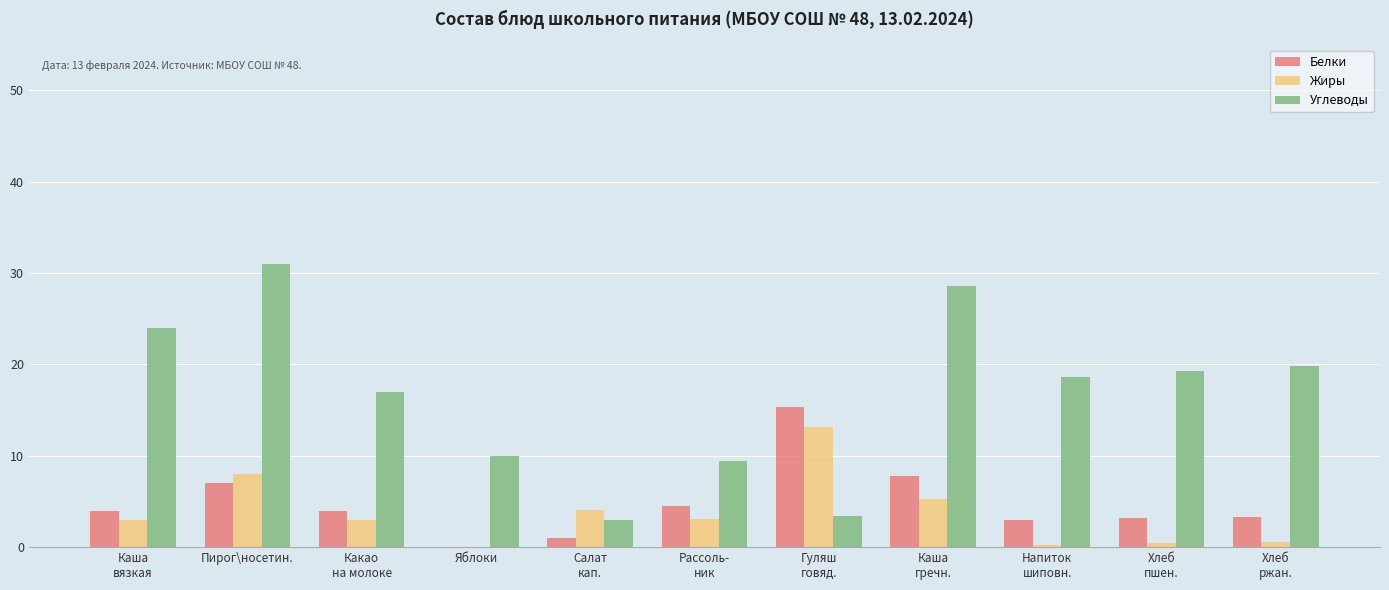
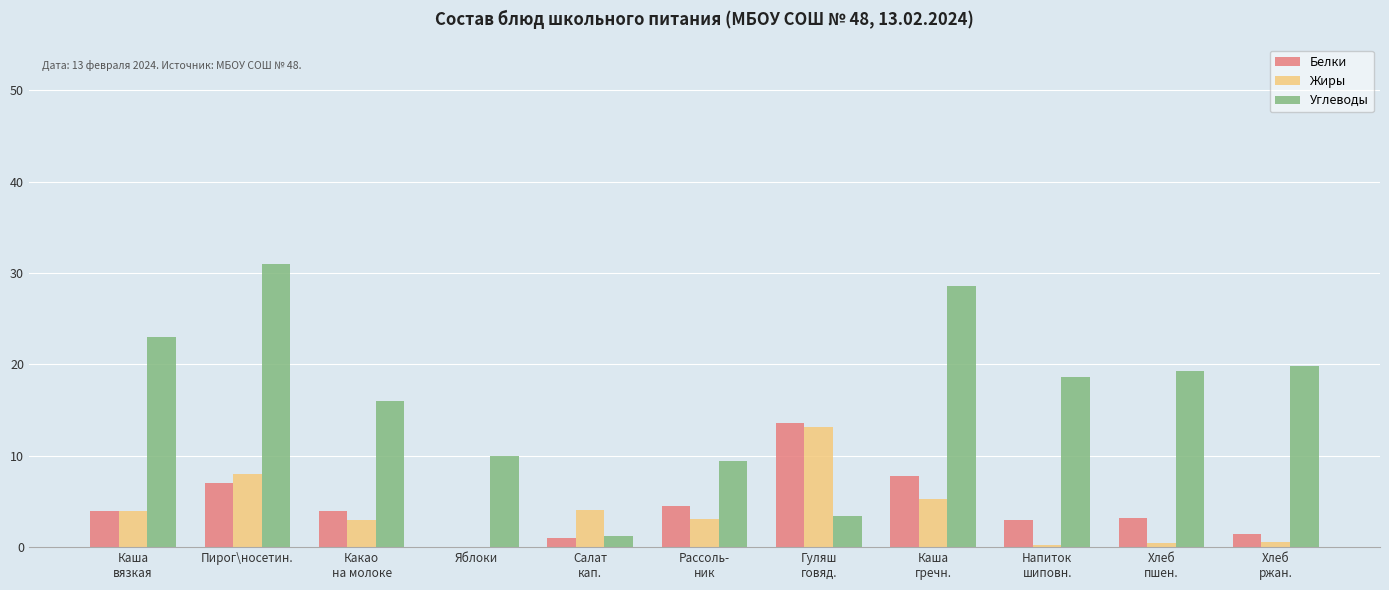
  {
    "Белки": {
      "Каша вязкая": 4,
      "Пирог\\носетин.": 7,
      "Какао на молоке": 4,
      "Яблоки": 0,
      "Салат кап.": 1,
      "Рассоль- ник": 5,
-     "Гуляш говяд.": 15,
+     "Гуляш говяд.": 14,
      "Каша гречн.": 8,
      "Напиток шиповн.": 3,
      "Хлеб пшен.": 3,
-     "Хлеб ржан.": 3
+     "Хлеб ржан.": 1
    },
    "Жиры": {
-     "Каша вязкая": 3,
+     "Каша вязкая": 4,
      "Пирог\\носетин.": 8,
      "Какао на молоке": 3,
      "Яблоки": 0,
      "Салат кап.": 4,
      "Рассоль- ник": 3,
      "Гуляш говяд.": 13,
      "Каша гречн.": 5,
      "Хлеб пшен.": 0,
      "Хлеб ржан.": 1
    },
    "Углеводы": {
-     "Каша вязкая": 24,
+     "Каша вязкая": 23,
      "Пирог\\носетин.": 31,
-     "Какао на молоке": 17,
+     "Какао на молоке": 16,
      "Яблоки": 10,
-     "Салат кап.": 3,
+     "Салат кап.": 1,
      "Рассоль- ник": 9,
      "Гуляш говяд.": 3,
      "Каша гречн.": 29,
      "Напиток шиповн.": 19,
      "Хлеб пшен.": 19,
      "Хлеб ржан.": 20
    }
  }
